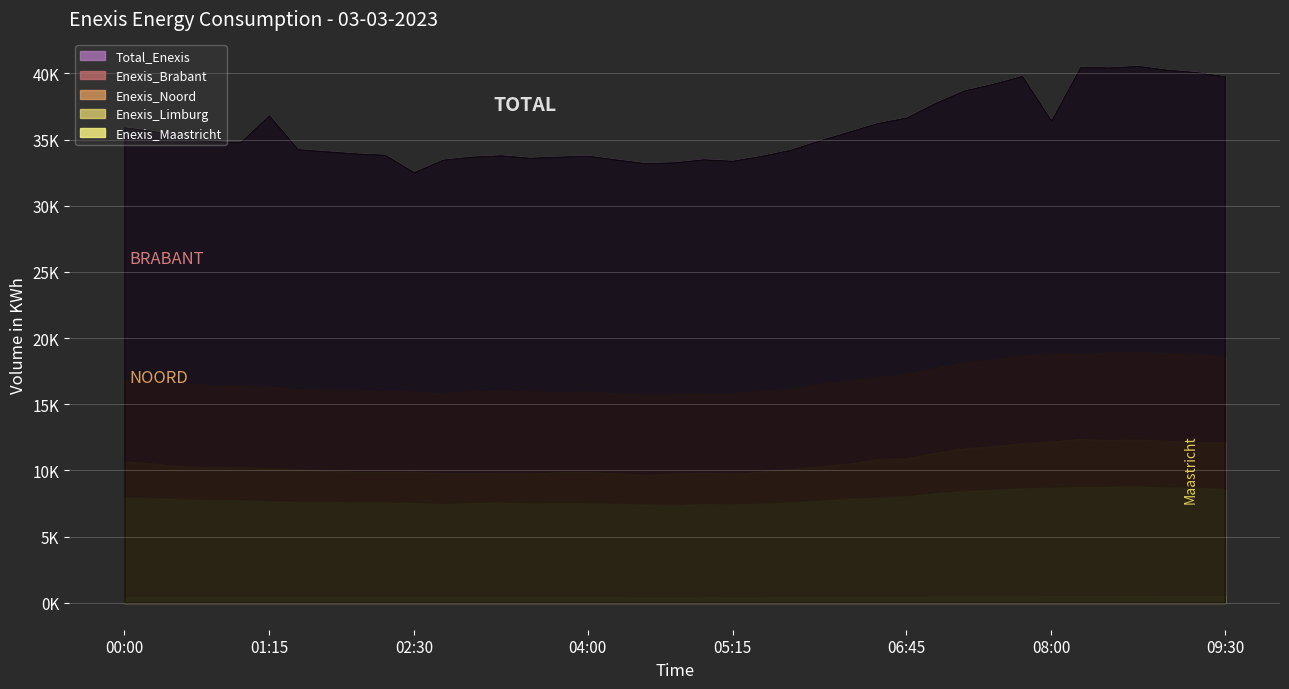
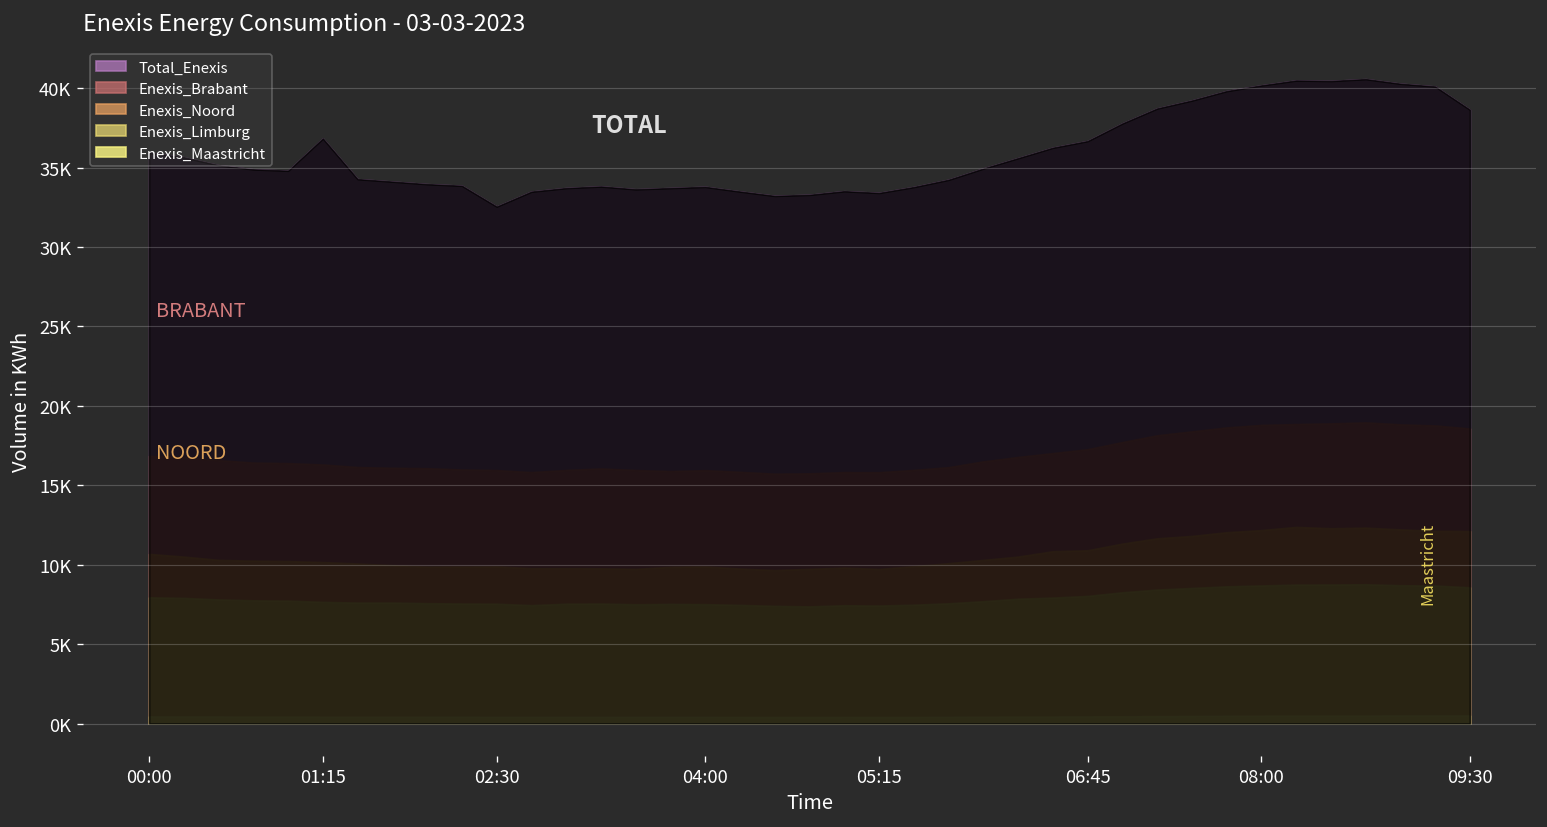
  {
    "Total_Enexis": {
      "01:15": 36800,
      "02:30": 32500,
      "04:00": 33800,
      "05:15": 33400,
      "06:45": 36700,
-     "08:00": 36500,
-     "09:30": 39800
+     "08:00": 40200,
+     "09:30": 38600
    }
  }
